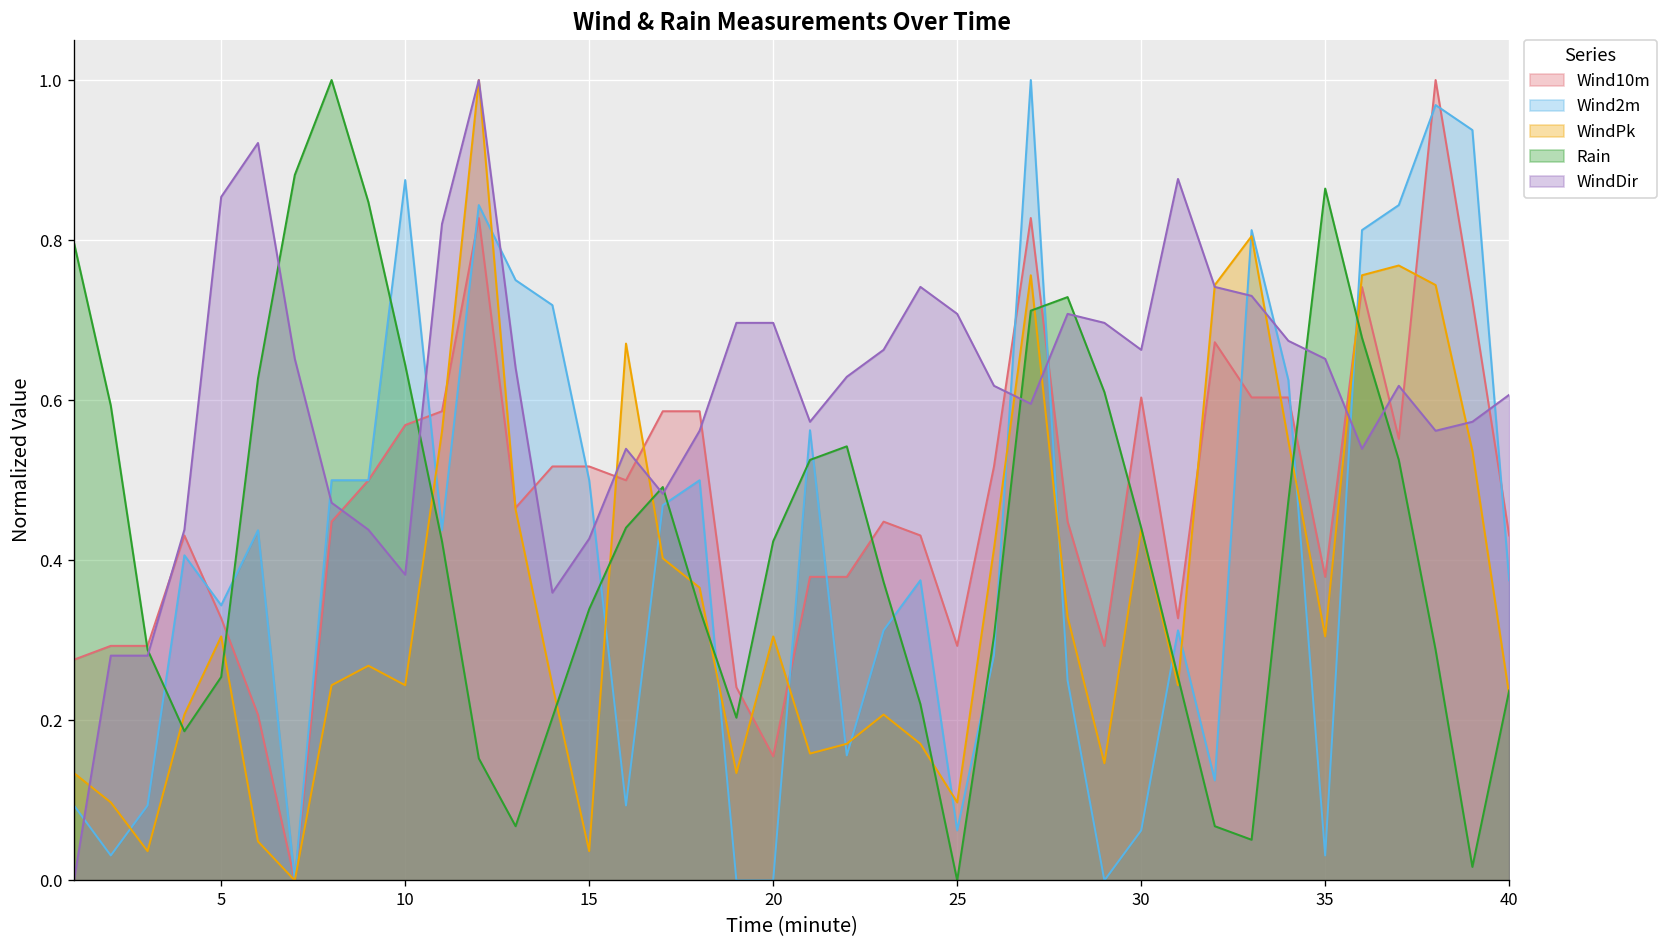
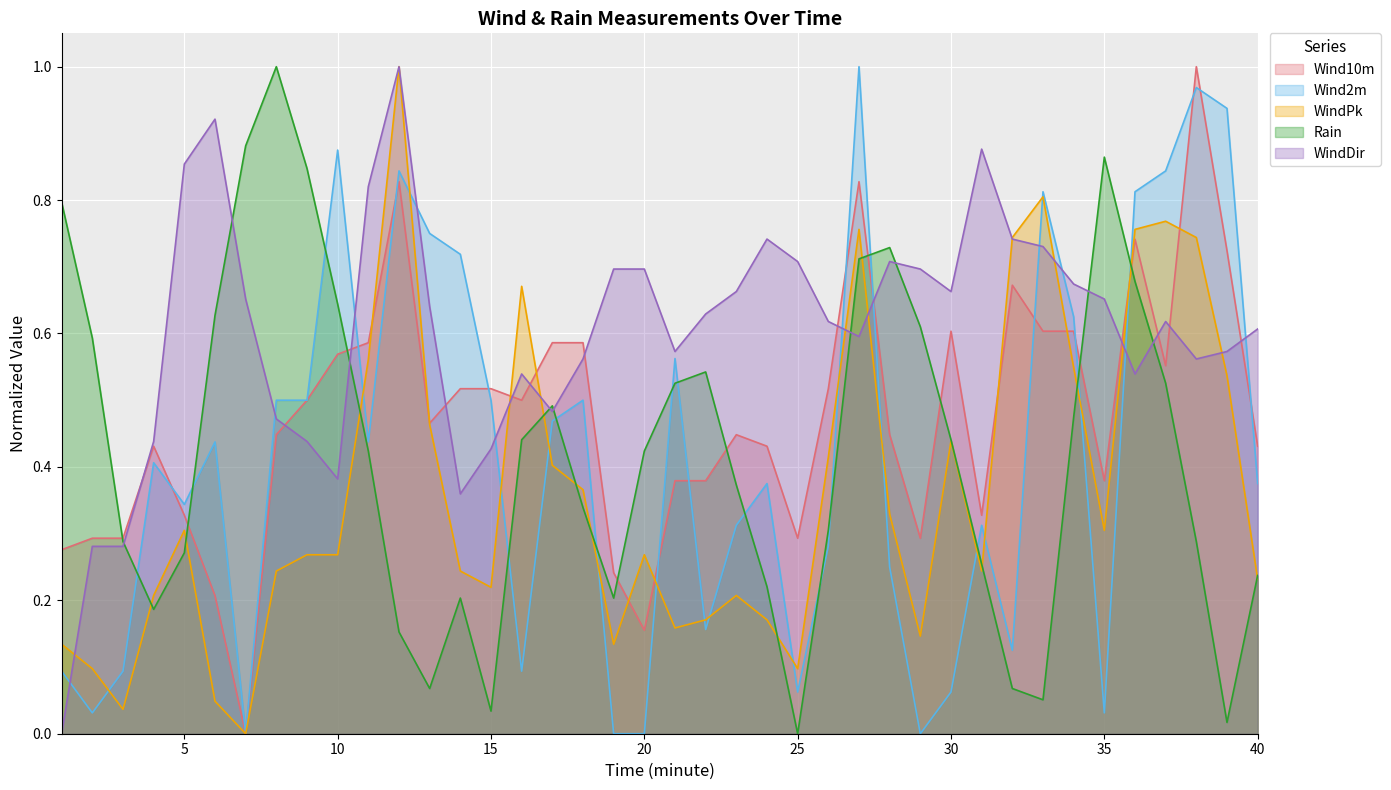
  {
    "WindPk": {
      "5": 0.30,
-     "10": 0.24,
-     "15": 0.04,
-     "20": 0.30,
+     "10": 0.27,
+     "15": 0.22,
+     "20": 0.27,
      "25": 0.10,
      "35": 0.30,
      "40": 0.23
    },
    "Rain": {
-     "5": 0.25,
+     "5": 0.27,
      "10": 0.64,
-     "15": 0.34,
+     "15": 0.03,
      "20": 0.42,
      "25": 0.00,
      "35": 0.86,
      "40": 0.24
    }
  }
